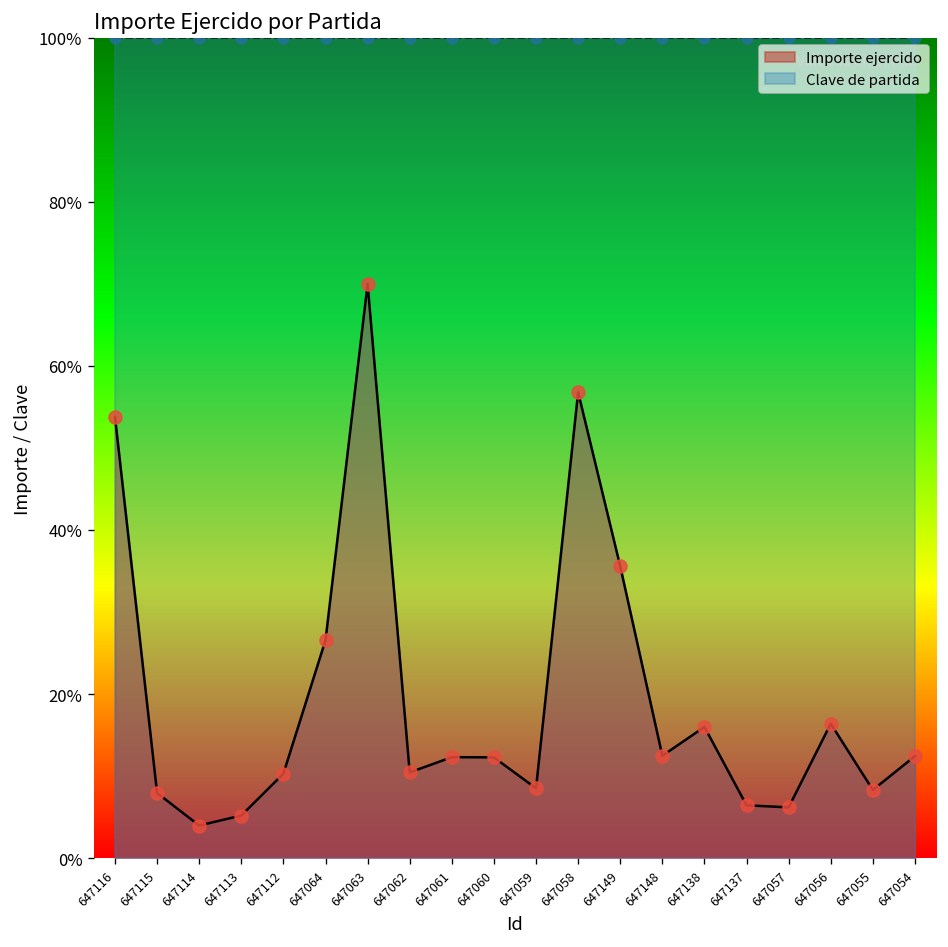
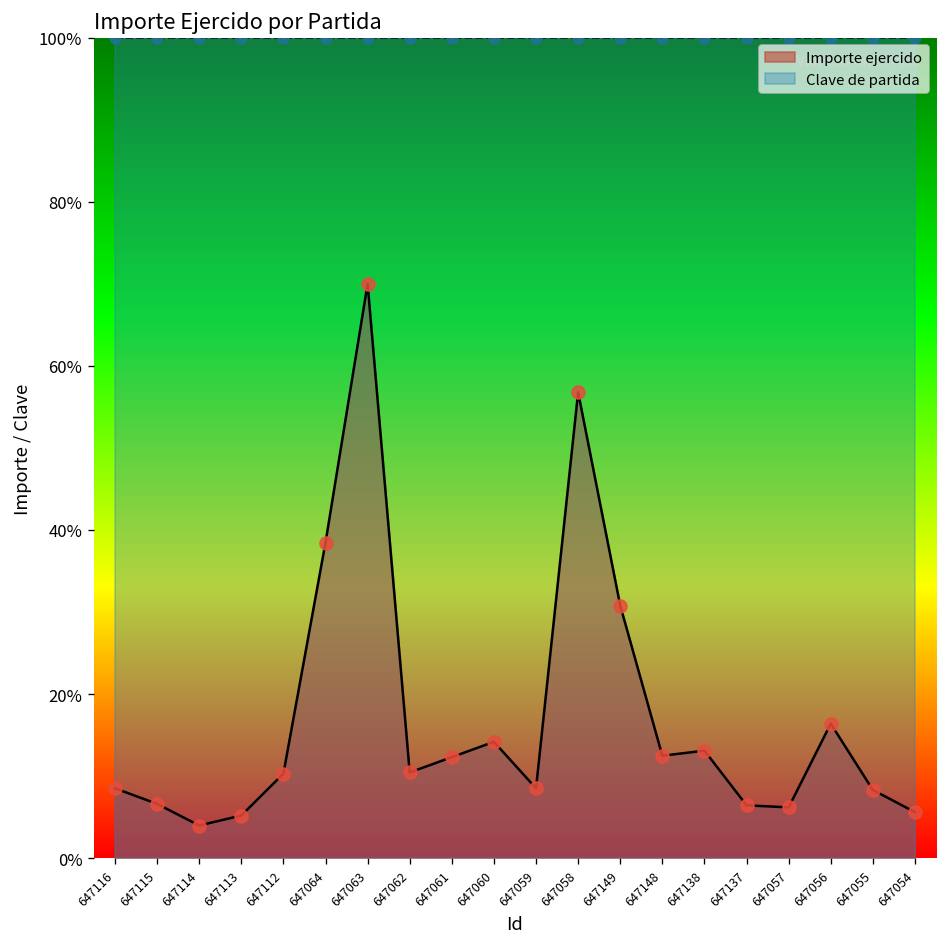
  {
    "Importe ejercido": {
-     "647116": "54%",
-     "647115": "8%",
+     "647116": "9%",
+     "647115": "7%",
      "647114": "4%",
      "647113": "5%",
      "647112": "10%",
-     "647064": "27%",
+     "647064": "38%",
      "647063": "70%",
      "647062": "10%",
      "647061": "12%",
-     "647060": "12%",
+     "647060": "14%",
      "647059": "9%",
      "647058": "57%",
-     "647149": "36%",
+     "647149": "31%",
      "647148": "12%",
-     "647138": "16%",
+     "647138": "13%",
      "647137": "6%",
      "647057": "6%",
      "647056": "16%",
      "647055": "8%",
-     "647054": "12%"
+     "647054": "6%"
    },
    "Clave de partida": {
      "647116": "100%",
      "647115": "100%",
      "647114": "100%",
      "647113": "100%",
      "647112": "100%",
      "647064": "100%",
      "647063": "100%",
      "647062": "100%",
      "647061": "100%",
      "647060": "100%",
      "647059": "100%",
      "647058": "100%",
      "647149": "100%",
      "647148": "100%",
      "647138": "100%",
      "647137": "100%",
      "647057": "100%",
      "647056": "100%",
      "647055": "100%",
      "647054": "100%"
    }
  }
